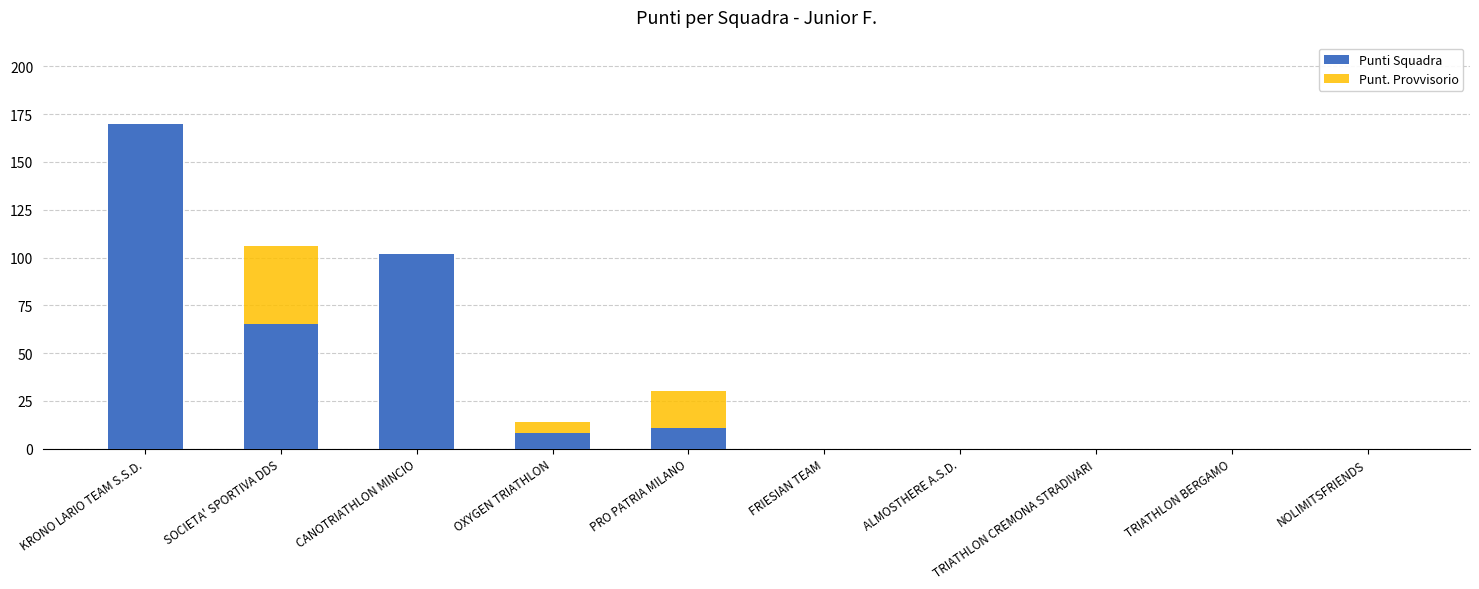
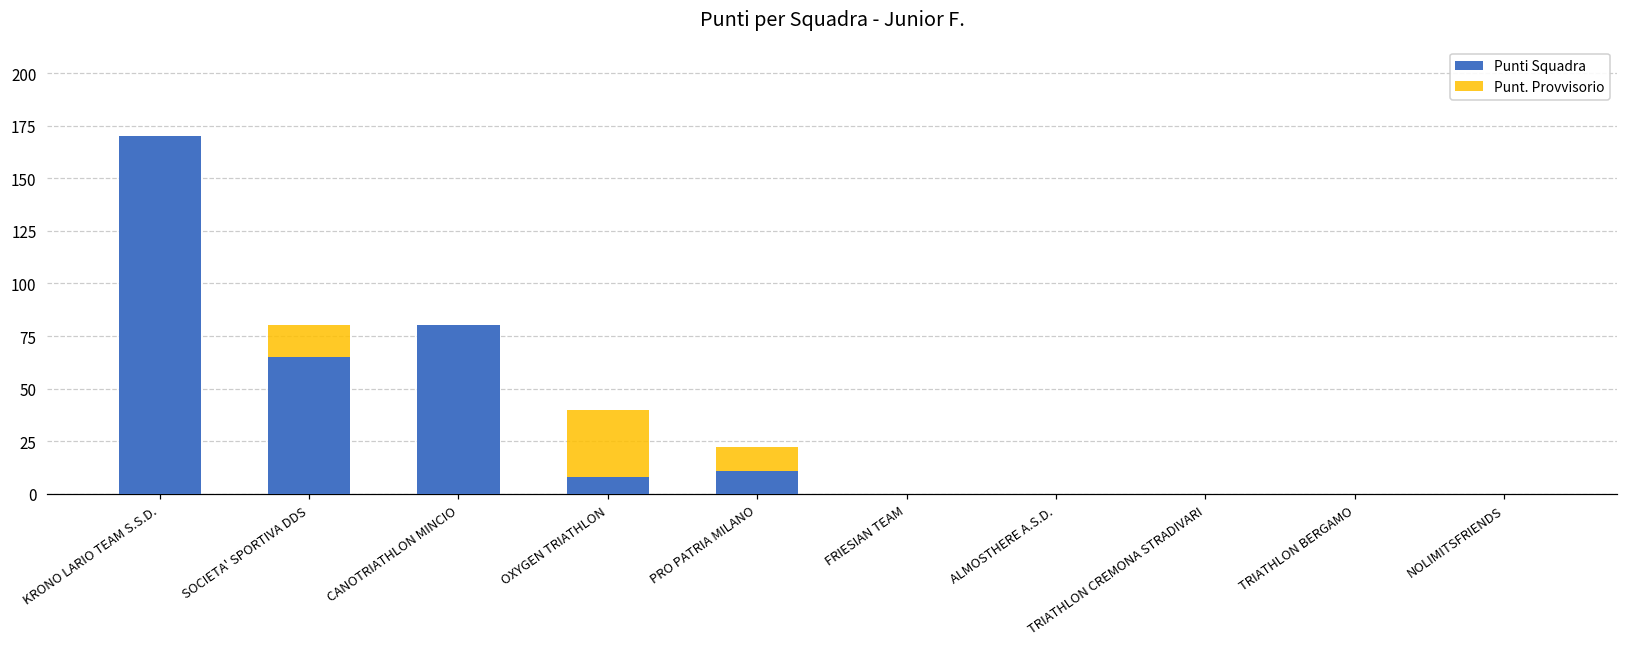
  {
    "Punti Squadra": {
      "KRONO LARIO TEAM S.S.D.": 170,
-     "CANOTRIATHLON MINCIO": 102,
+     "CANOTRIATHLON MINCIO": 80,
      "FRIESIAN TEAM": 0,
      "ALMOSTHERE A.S.D.": 0,
      "TRIATHLON CREMONA STRADIVARI": 0,
      "TRIATHLON BERGAMO": 0,
      "NOLIMITSFRIENDS": 0
    },
    "Punt. Provvisorio": {
      "KRONO LARIO TEAM S.S.D.": 170,
-     "SOCIETA' SPORTIVA DDS": 106,
-     "OXYGEN TRIATHLON": 14,
-     "PRO PATRIA MILANO": 30,
+     "SOCIETA' SPORTIVA DDS": 80,
+     "OXYGEN TRIATHLON": 40,
+     "PRO PATRIA MILANO": 22,
      "FRIESIAN TEAM": 0,
      "ALMOSTHERE A.S.D.": 0,
      "TRIATHLON CREMONA STRADIVARI": 0,
      "TRIATHLON BERGAMO": 0,
      "NOLIMITSFRIENDS": 0
    }
  }
